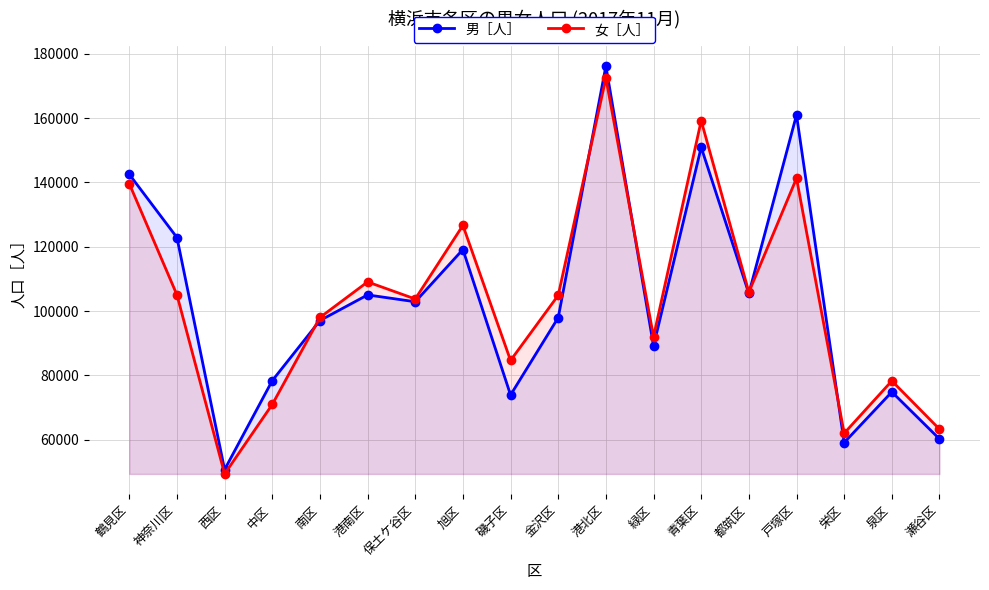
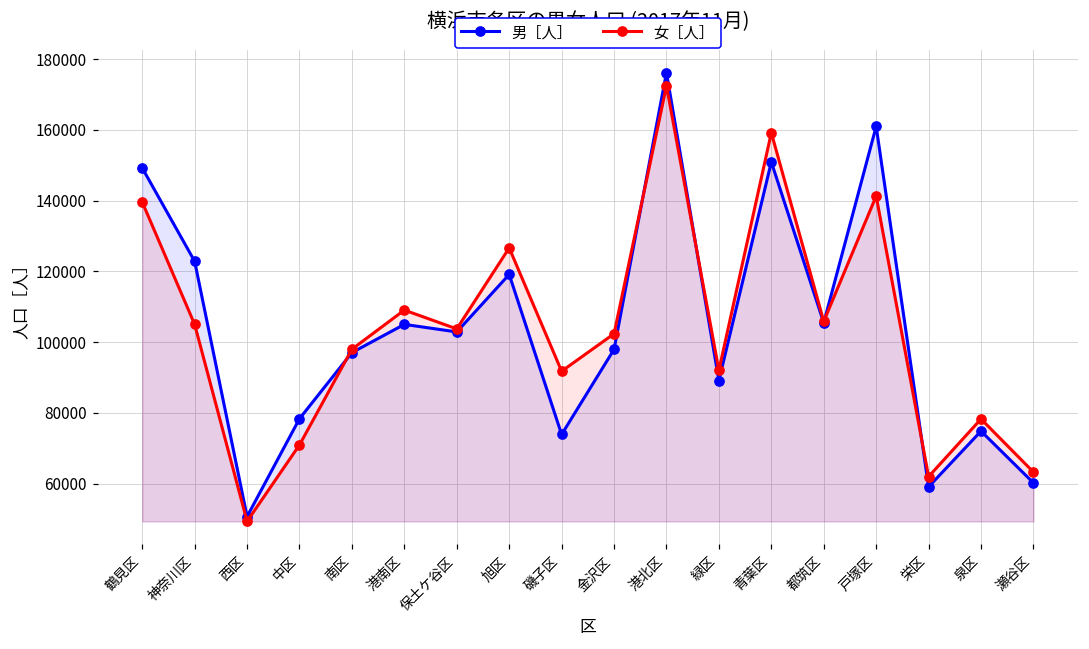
  {
    "男［人］": {
-     "鶴見区": 143000,
+     "鶴見区": 149000,
      "神奈川区": 123000,
      "西区": 51000,
      "中区": 78000,
      "南区": 97000,
      "港南区": 105000,
      "保土ケ谷区": 103000,
      "旭区": 119000,
      "磯子区": 74000,
      "金沢区": 98000,
      "港北区": 176000,
      "緑区": 89000,
      "青葉区": 151000,
      "戸塚区": 161000,
      "栄区": 59000,
      "泉区": 75000,
      "瀬谷区": 60000
    },
    "女［人］": {
      "鶴見区": 140000,
      "神奈川区": 105000,
      "西区": 49000,
      "中区": 71000,
      "南区": 98000,
      "港南区": 109000,
      "保土ケ谷区": 104000,
      "旭区": 127000,
-     "磯子区": 85000,
-     "金沢区": 105000,
+     "磯子区": 92000,
+     "金沢区": 102000,
      "港北区": 172000,
      "緑区": 92000,
      "青葉区": 159000,
      "戸塚区": 141000,
      "栄区": 62000,
      "泉区": 78000,
      "瀬谷区": 63000
    }
  }
